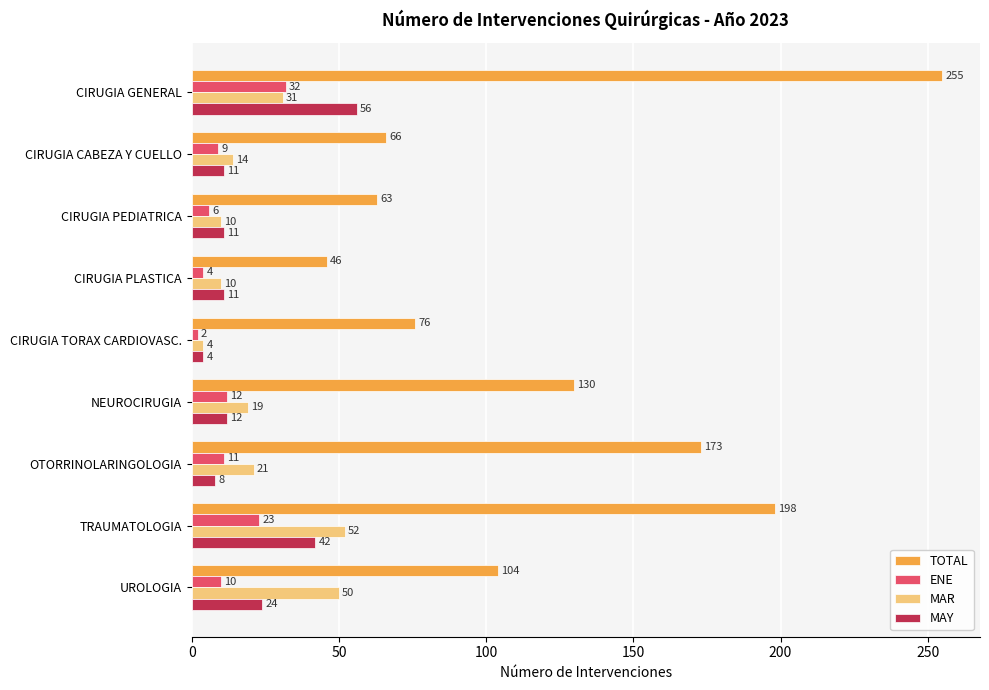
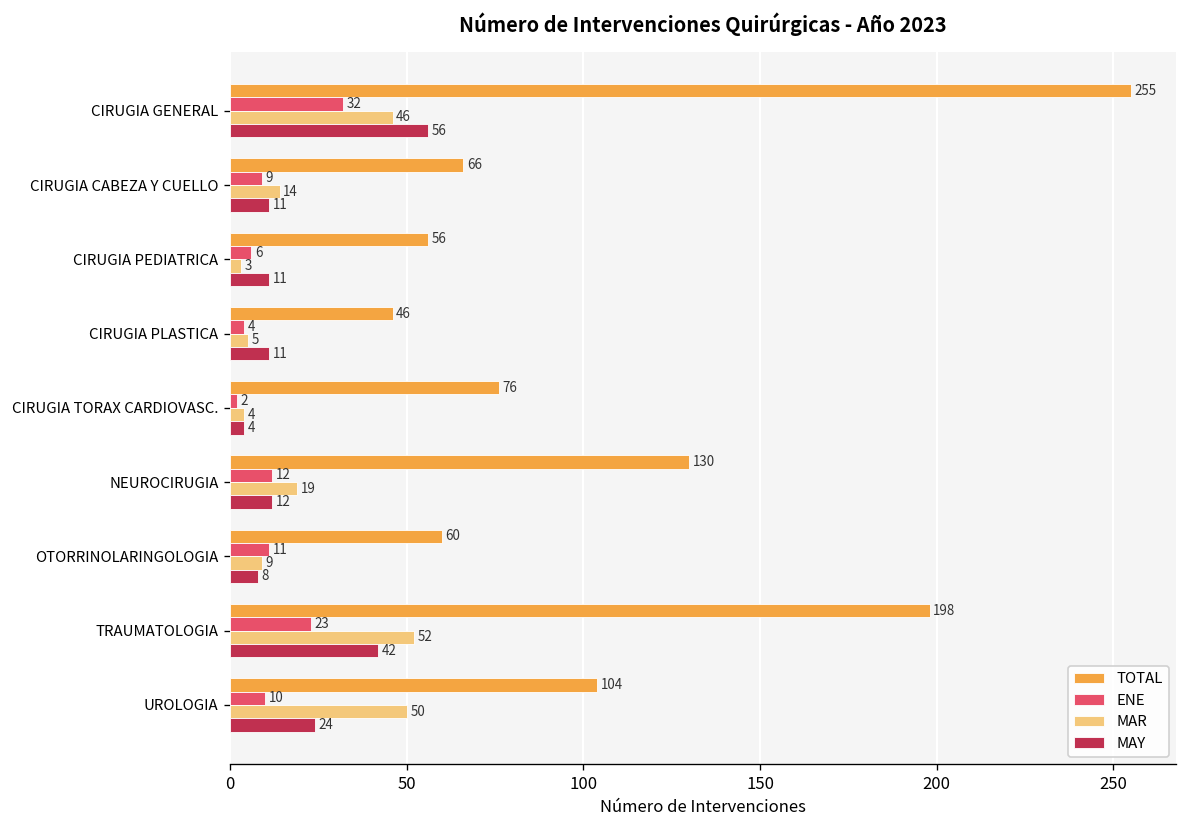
  {
    "TOTAL": {
      "CIRUGIA GENERAL": 255,
      "CIRUGIA CABEZA Y CUELLO": 66,
-     "CIRUGIA PEDIATRICA": 63,
+     "CIRUGIA PEDIATRICA": 56,
      "CIRUGIA PLASTICA": 46,
      "CIRUGIA TORAX CARDIOVASC.": 76,
      "NEUROCIRUGIA": 130,
-     "OTORRINOLARINGOLOGIA": 173,
+     "OTORRINOLARINGOLOGIA": 60,
      "TRAUMATOLOGIA": 198,
      "UROLOGIA": 104
    },
    "MAR": {
-     "CIRUGIA GENERAL": 31,
+     "CIRUGIA GENERAL": 46,
      "CIRUGIA CABEZA Y CUELLO": 14,
-     "CIRUGIA PEDIATRICA": 10,
-     "CIRUGIA PLASTICA": 10,
+     "CIRUGIA PEDIATRICA": 3,
+     "CIRUGIA PLASTICA": 5,
      "CIRUGIA TORAX CARDIOVASC.": 4,
      "NEUROCIRUGIA": 19,
-     "OTORRINOLARINGOLOGIA": 21,
+     "OTORRINOLARINGOLOGIA": 9,
      "TRAUMATOLOGIA": 52,
      "UROLOGIA": 50
    }
  }
